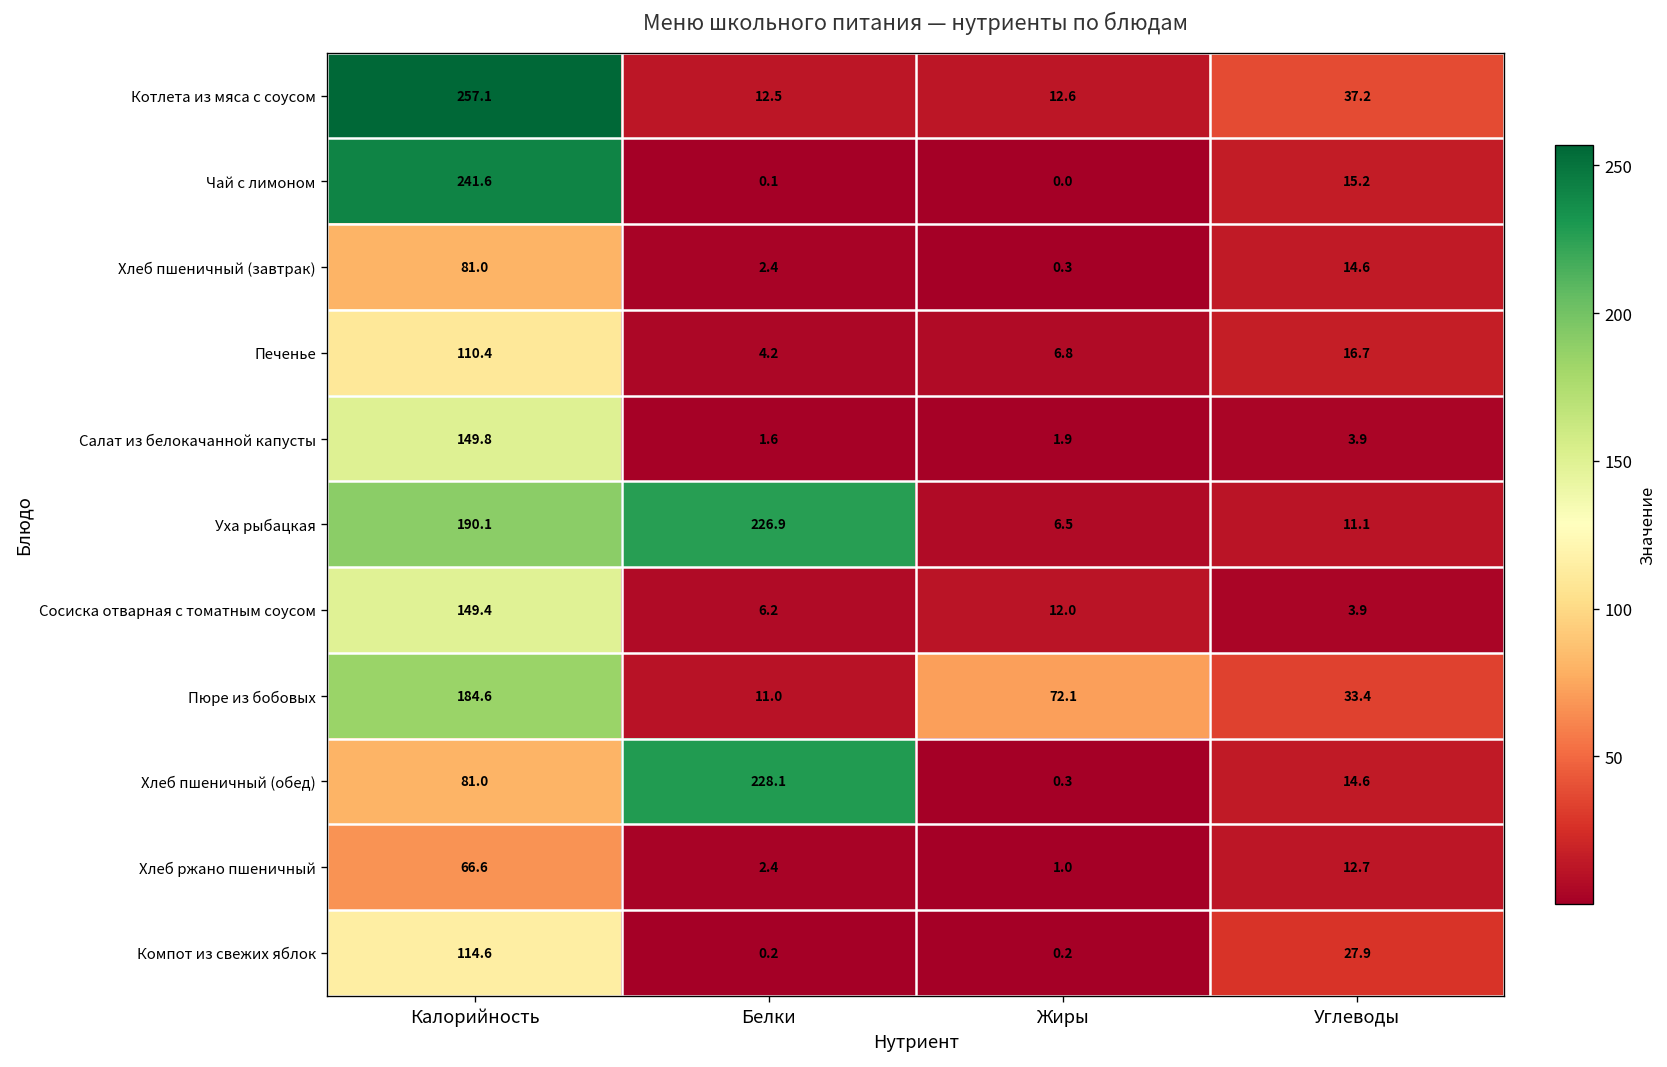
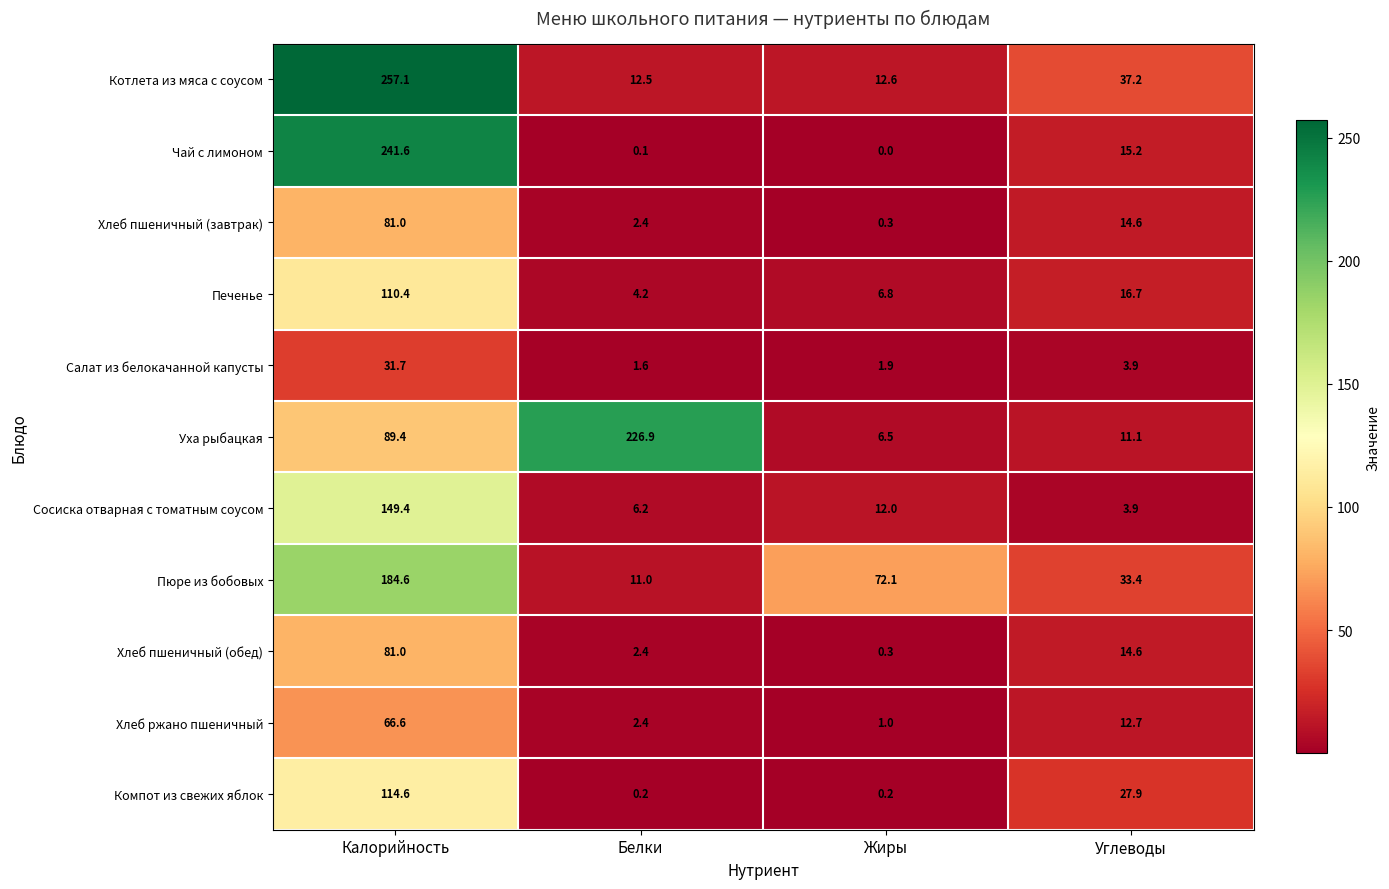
  {
    "Котлета из мяса с соусом": {
      "Калорийность": 257.1,
      "Белки": 12.5,
      "Жиры": 12.6,
      "Углеводы": 37.2
    },
    "Чай с лимоном": {
      "Калорийность": 241.6,
      "Белки": 0.1,
      "Жиры": 0.0,
      "Углеводы": 15.2
    },
    "Хлеб пшеничный (завтрак)": {
      "Калорийность": 81.0,
      "Белки": 2.4,
      "Жиры": 0.3,
      "Углеводы": 14.6
    },
    "Печенье": {
      "Калорийность": 110.4,
      "Белки": 4.2,
      "Жиры": 6.8,
      "Углеводы": 16.7
    },
    "Салат из белокачанной капусты": {
-     "Калорийность": 149.8,
+     "Калорийность": 31.7,
      "Белки": 1.6,
      "Жиры": 1.9,
      "Углеводы": 3.9
    },
    "Уха рыбацкая": {
-     "Калорийность": 190.1,
+     "Калорийность": 89.4,
      "Белки": 226.9,
      "Жиры": 6.5,
      "Углеводы": 11.1
    },
    "Сосиска отварная с томатным соусом": {
      "Калорийность": 149.4,
      "Белки": 6.2,
      "Жиры": 12.0,
      "Углеводы": 3.9
    },
    "Пюре из бобовых": {
      "Калорийность": 184.6,
      "Белки": 11.0,
      "Жиры": 72.1,
      "Углеводы": 33.4
    },
    "Хлеб пшеничный (обед)": {
      "Калорийность": 81.0,
-     "Белки": 228.1,
+     "Белки": 2.4,
      "Жиры": 0.3,
      "Углеводы": 14.6
    },
    "Хлеб ржано пшеничный": {
      "Калорийность": 66.6,
      "Белки": 2.4,
      "Жиры": 1.0,
      "Углеводы": 12.7
    },
    "Компот из свежих яблок": {
      "Калорийность": 114.6,
      "Белки": 0.2,
      "Жиры": 0.2,
      "Углеводы": 27.9
    }
  }
